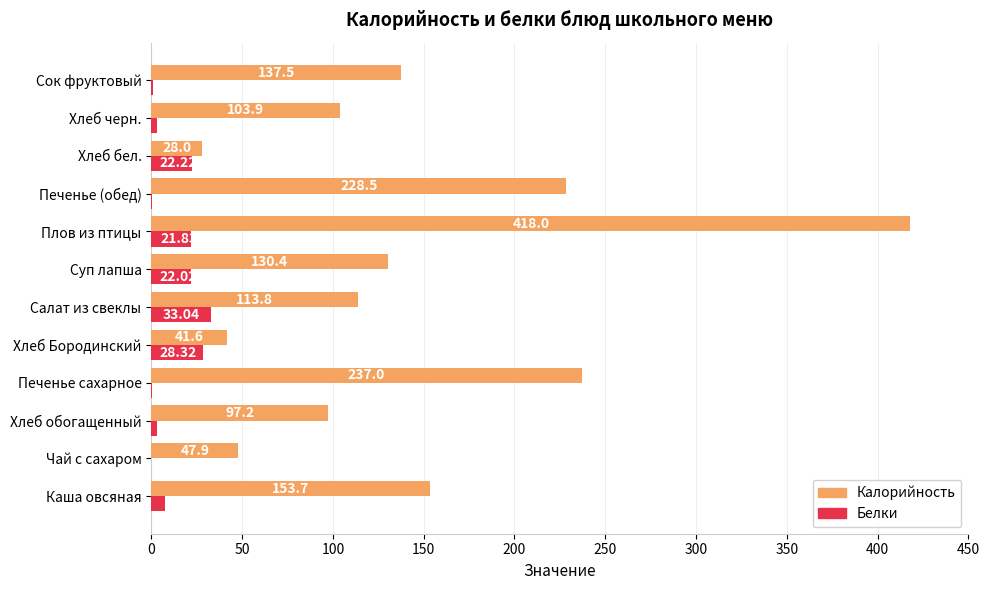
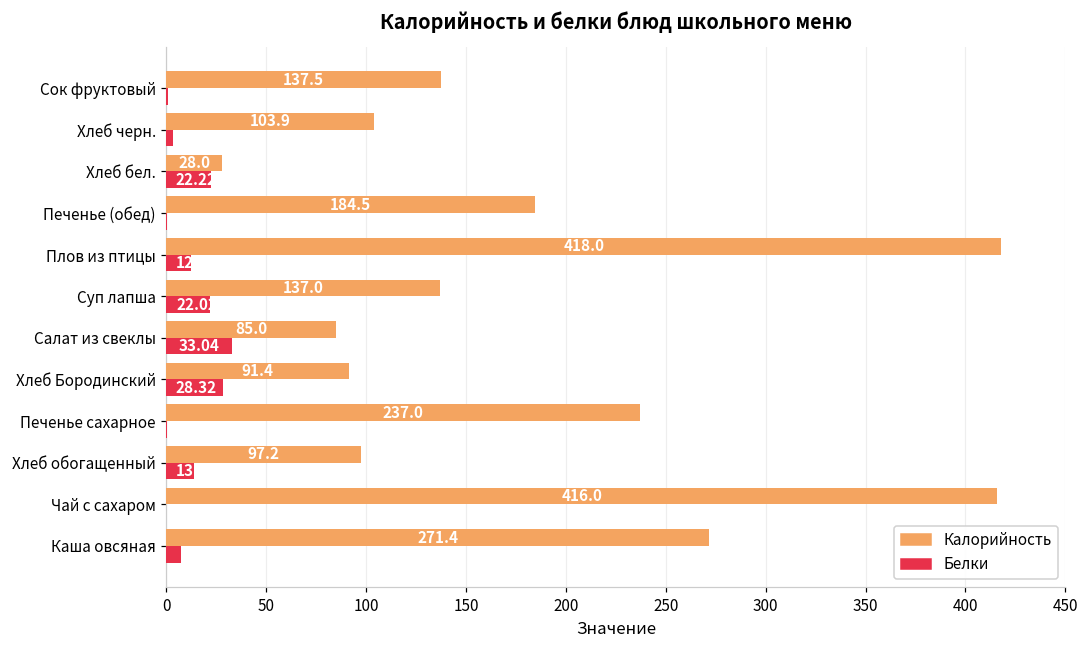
  {
    "Калорийность": {
      "Сок фруктовый": 137.5,
      "Хлеб черн.": 103.9,
      "Хлеб бел.": 28.0,
-     "Печенье (обед)": 228.5,
+     "Печенье (обед)": 184.5,
      "Плов из птицы": 418.0,
-     "Суп лапша": 130.4,
-     "Салат из свеклы": 113.8,
-     "Хлеб Бородинский": 41.6,
+     "Суп лапша": 137.0,
+     "Салат из свеклы": 85.0,
+     "Хлеб Бородинский": 91.4,
      "Печенье сахарное": 237.0,
      "Хлеб обогащенный": 97.2,
-     "Чай с сахаром": 47.9,
-     "Каша овсяная": 153.7
+     "Чай с сахаром": 416.0,
+     "Каша овсяная": 271.4
    },
    "Белки": {
      "Хлеб черн.": 3,
-     "Плов из птицы": 22,
-     "Хлеб обогащенный": 3,
+     "Плов из птицы": 12,
+     "Хлеб обогащенный": 14,
      "Чай с сахаром": 0,
      "Каша овсяная": 7
    }
  }
